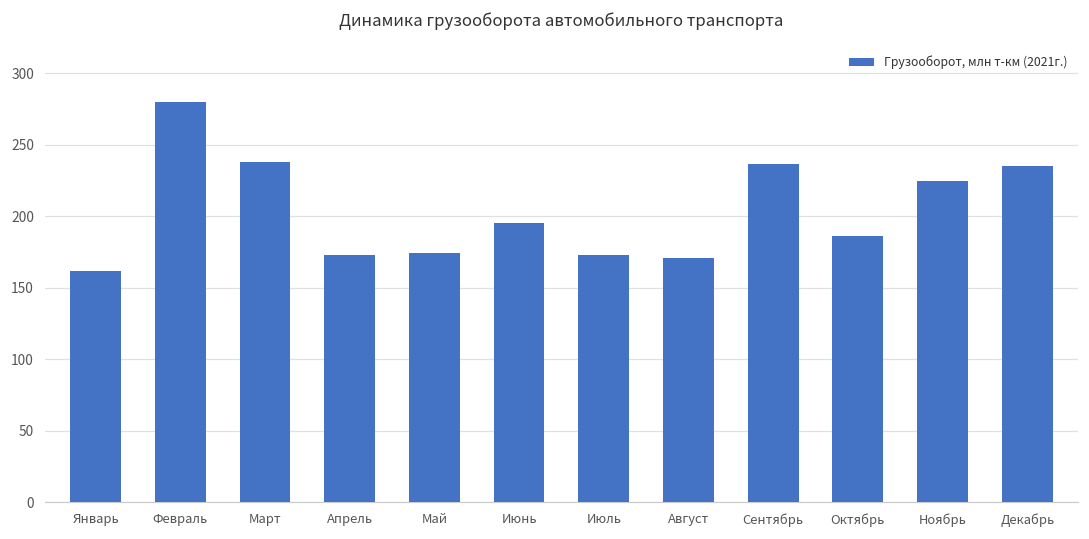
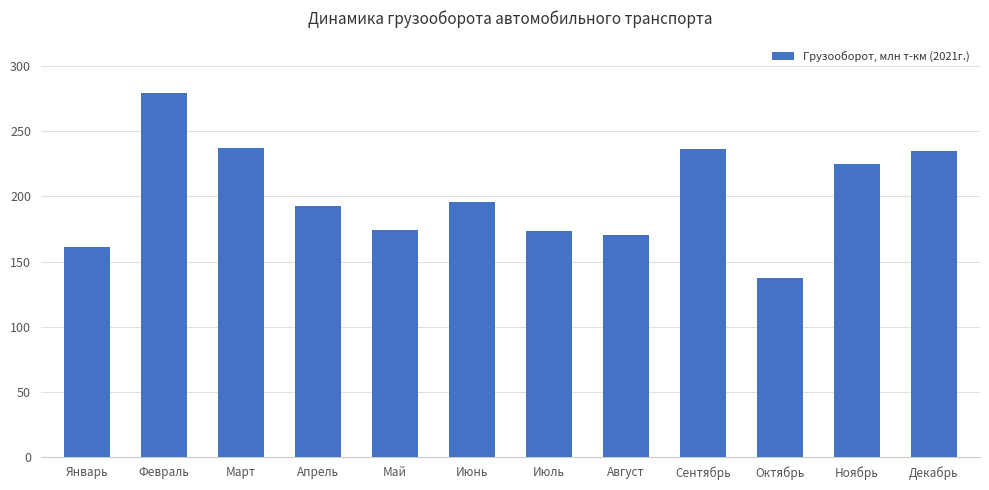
  {
    "Январь": 161,
    "Февраль": 280,
    "Март": 238,
-   "Апрель": 173,
+   "Апрель": 192,
    "Май": 174,
    "Июнь": 196,
    "Июль": 173,
    "Август": 171,
    "Сентябрь": 237,
-   "Октябрь": 186,
+   "Октябрь": 137,
    "Ноябрь": 225,
    "Декабрь": 235
  }
